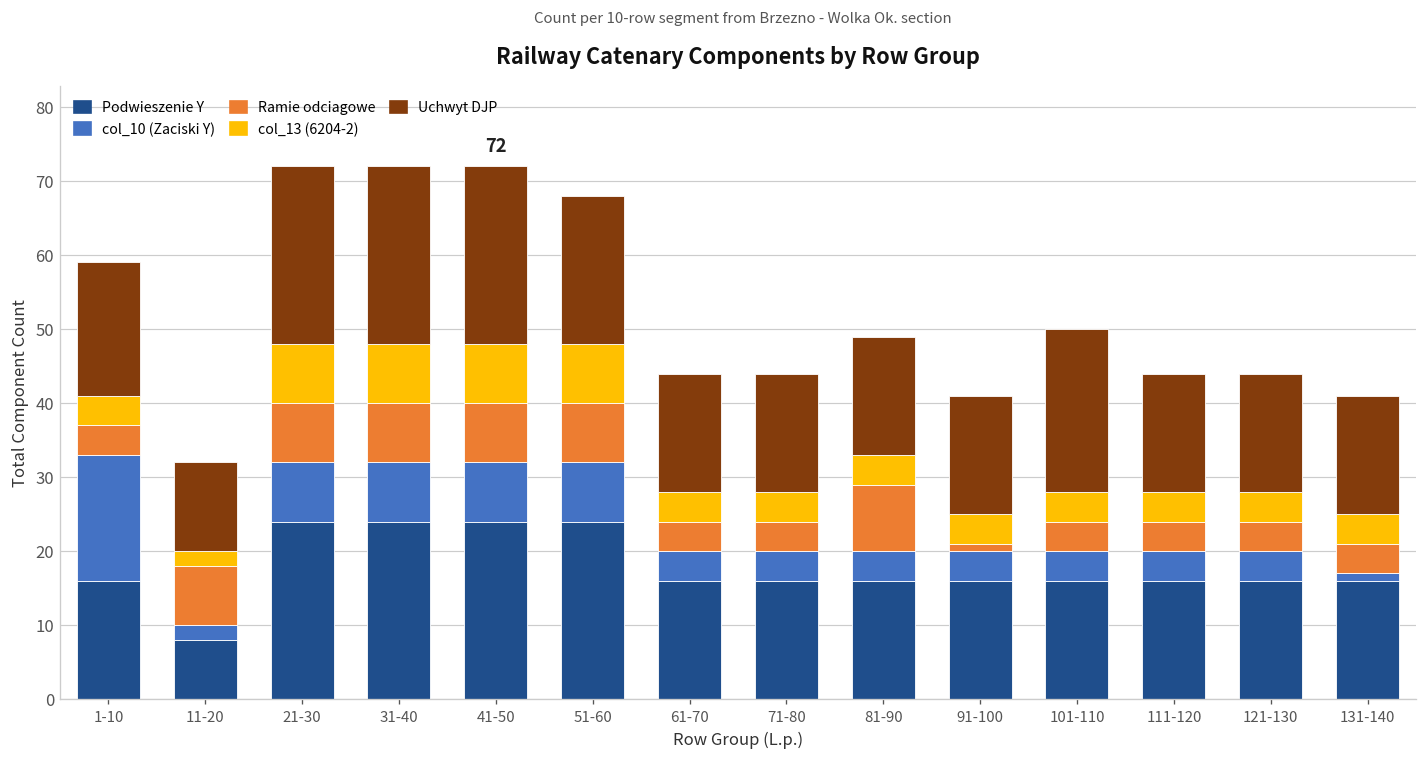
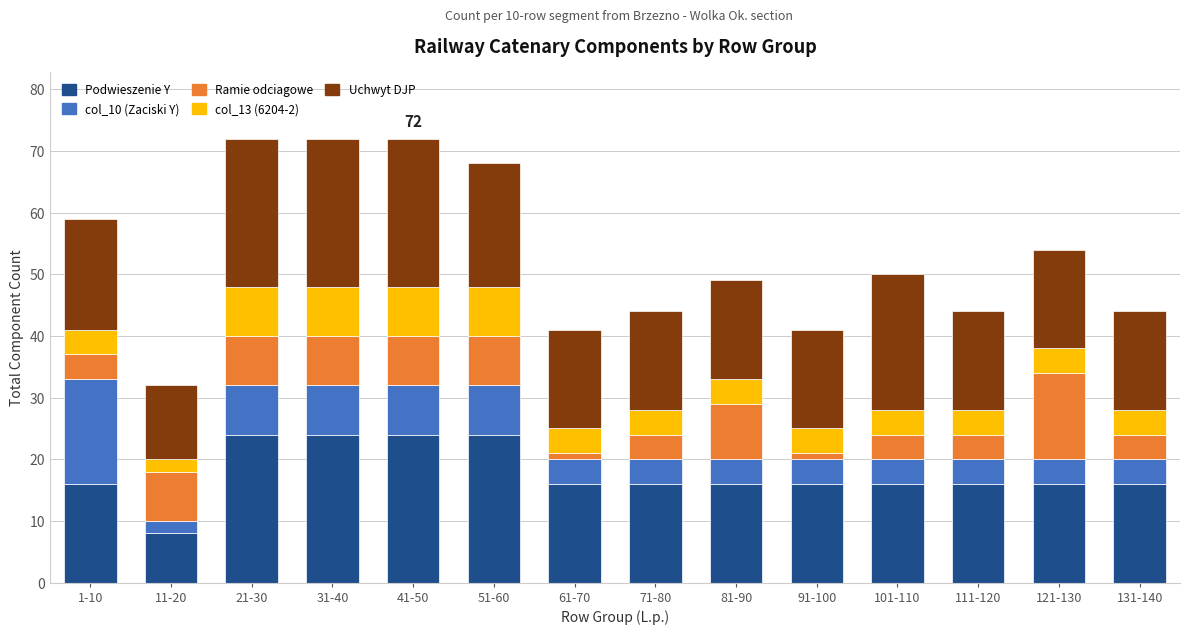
  {
    "Podwieszenie Y": {
      "1-10": 16,
      "11-20": 8,
      "21-30": 24,
      "31-40": 24,
      "41-50": 24,
      "51-60": 24,
      "61-70": 16,
      "71-80": 16,
      "81-90": 16,
      "91-100": 16,
      "101-110": 16,
      "111-120": 16,
      "121-130": 16,
      "131-140": 16
    },
    "col_10 (Zaciski Y)": {
      "1-10": 17,
      "11-20": 2,
      "21-30": 8,
      "31-40": 8,
      "41-50": 8,
      "51-60": 8,
      "61-70": 4,
      "71-80": 4,
      "81-90": 4,
      "91-100": 4,
      "101-110": 4,
      "111-120": 4,
      "121-130": 4,
-     "131-140": 1
+     "131-140": 4
    },
    "Ramie odciagowe": {
      "1-10": 4,
      "11-20": 8,
      "21-30": 8,
      "31-40": 8,
      "41-50": 8,
      "51-60": 8,
-     "61-70": 4,
+     "61-70": 1,
      "71-80": 4,
      "81-90": 9,
      "91-100": 1,
      "101-110": 4,
      "111-120": 4,
-     "121-130": 4,
+     "121-130": 14,
      "131-140": 4
    },
    "col_13 (6204-2)": {
      "1-10": 4,
      "11-20": 2,
      "21-30": 8,
      "31-40": 8,
      "41-50": 8,
      "51-60": 8,
      "61-70": 4,
      "71-80": 4,
      "81-90": 4,
      "91-100": 4,
      "101-110": 4,
      "111-120": 4,
      "121-130": 4,
      "131-140": 4
    },
    "Uchwyt DJP": {
      "1-10": 18,
      "11-20": 12,
      "21-30": 24,
      "31-40": 24,
      "51-60": 20,
      "61-70": 16,
      "71-80": 16,
      "81-90": 16,
      "91-100": 16,
      "101-110": 22,
      "111-120": 16,
      "121-130": 16,
      "131-140": 16
    }
  }
